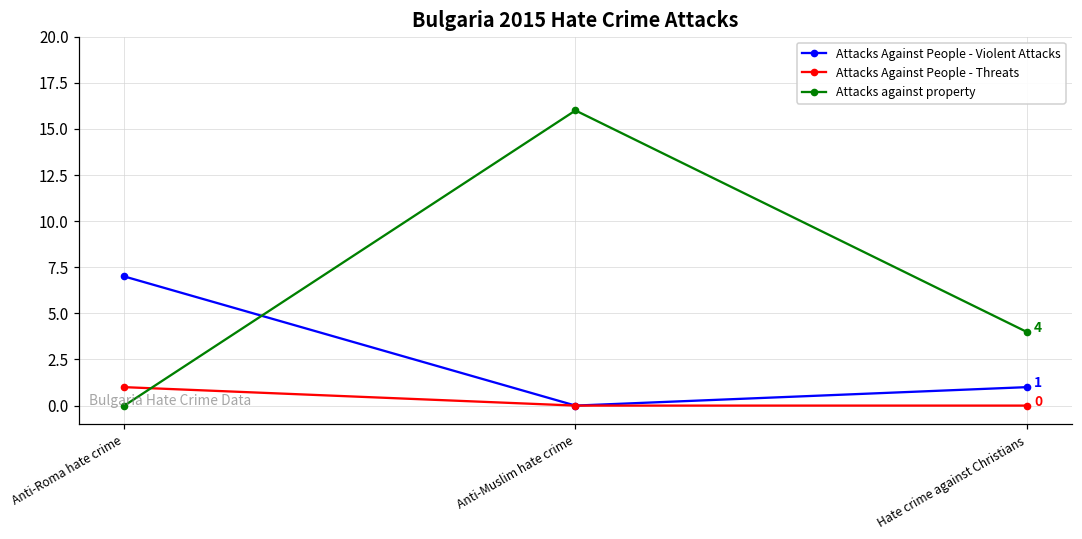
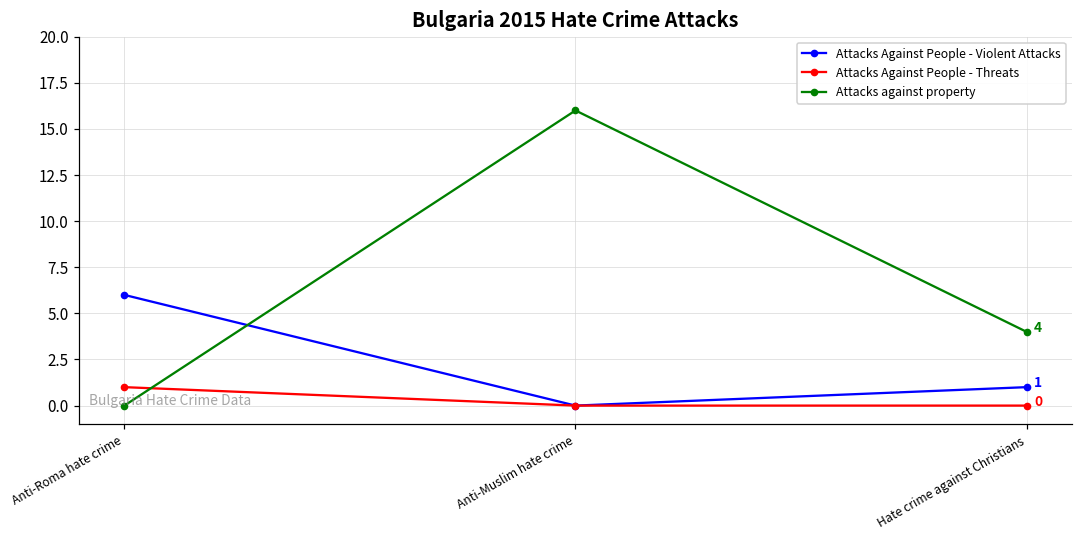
  {
    "Attacks Against People - Violent Attacks": {
-     "Anti-Roma hate crime": 7
+     "Anti-Roma hate crime": 6
    },
    "Attacks Against People - Threats": {
      "Hate crime against Christians": 0
    },
    "Attacks against property": {
      "Hate crime against Christians": 4
    }
  }
